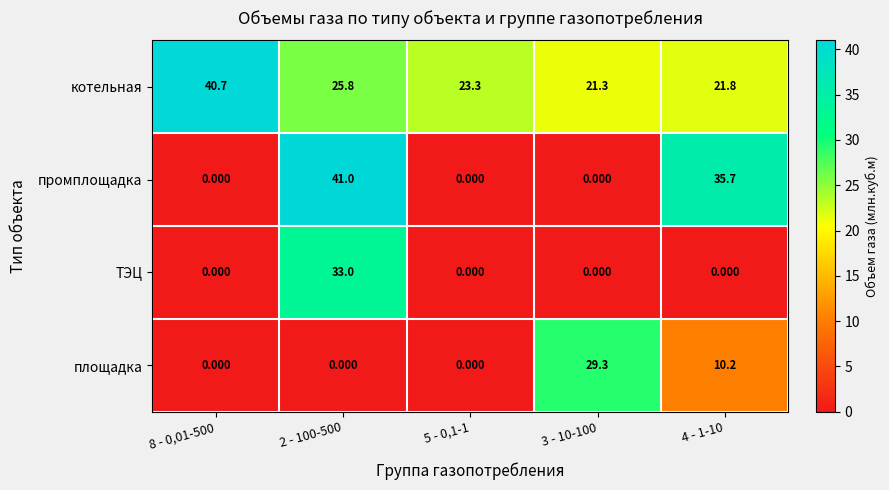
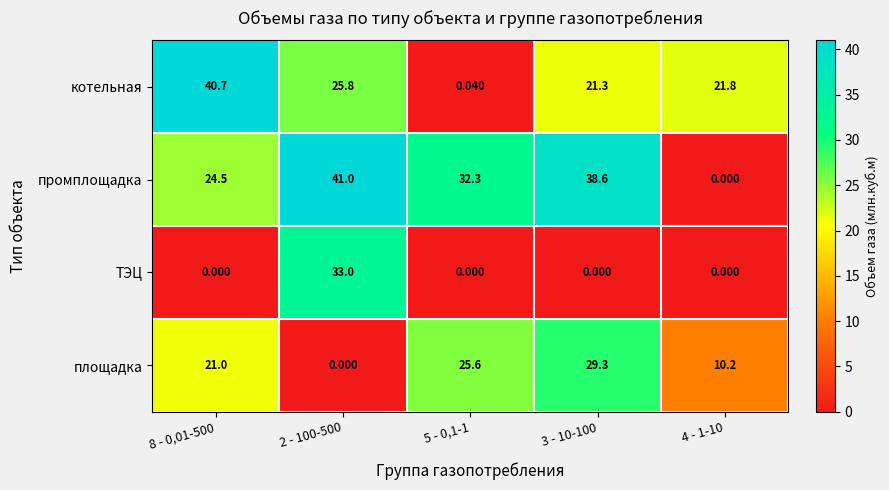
  {
    "котельная": {
      "8 - 0,01-500": 40.7,
      "2 - 100-500": 25.8,
-     "5 - 0,1-1": 23.3,
+     "5 - 0,1-1": 0.040,
      "3 - 10-100": 21.3,
      "4 - 1-10": 21.8
    },
    "промплощадка": {
-     "8 - 0,01-500": 0.000,
+     "8 - 0,01-500": 24.5,
      "2 - 100-500": 41.0,
-     "5 - 0,1-1": 0.000,
-     "3 - 10-100": 0.000,
-     "4 - 1-10": 35.7
+     "5 - 0,1-1": 32.3,
+     "3 - 10-100": 38.6,
+     "4 - 1-10": 0.000
    },
    "ТЭЦ": {
      "8 - 0,01-500": 0.000,
      "2 - 100-500": 33.0,
      "5 - 0,1-1": 0.000,
      "3 - 10-100": 0.000,
      "4 - 1-10": 0.000
    },
    "площадка": {
-     "8 - 0,01-500": 0.000,
+     "8 - 0,01-500": 21.0,
      "2 - 100-500": 0.000,
-     "5 - 0,1-1": 0.000,
+     "5 - 0,1-1": 25.6,
      "3 - 10-100": 29.3,
      "4 - 1-10": 10.2
    }
  }
